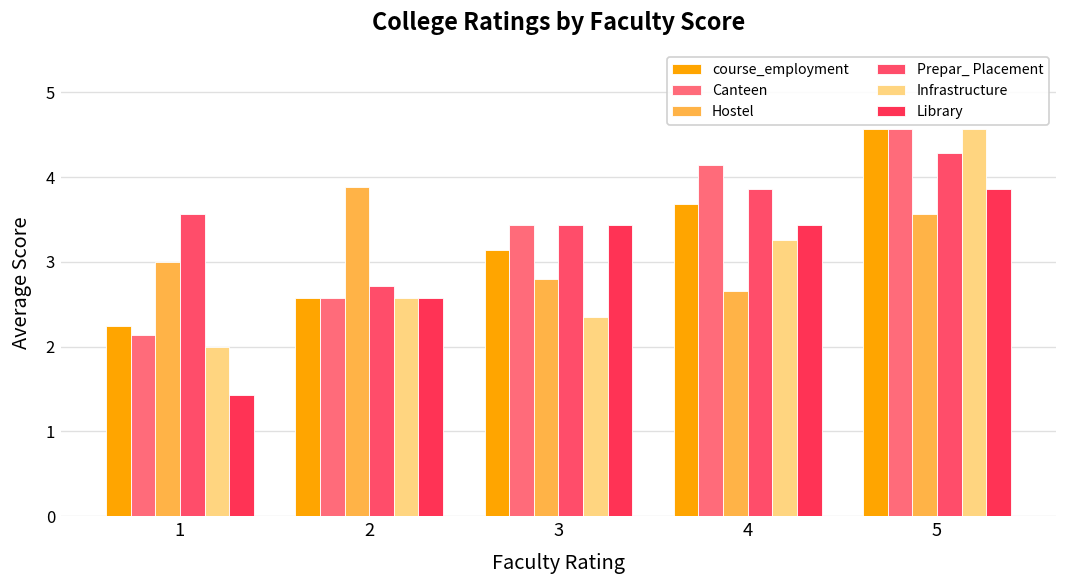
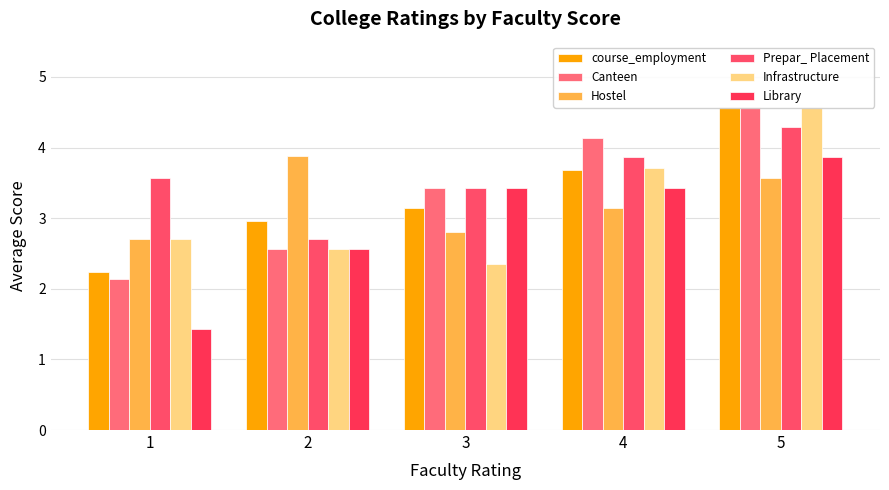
  {
    "course_employment": {
      "1": 2.2,
-     "2": 2.6,
+     "2": 3.0,
      "3": 3.1,
      "4": 3.7
    },
    "Hostel": {
-     "1": 3.0,
+     "1": 2.7,
      "2": 3.9,
      "3": 2.8,
-     "4": 2.7,
+     "4": 3.1,
      "5": 3.6
    },
    "Infrastructure": {
-     "1": 2.0,
+     "1": 2.7,
      "2": 2.6,
      "3": 2.4,
-     "4": 3.3
+     "4": 3.7
    }
  }
